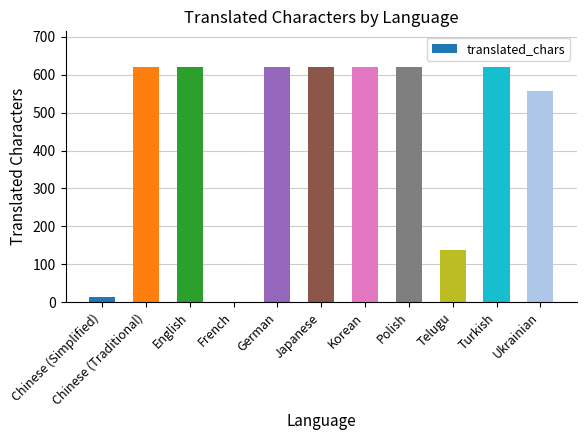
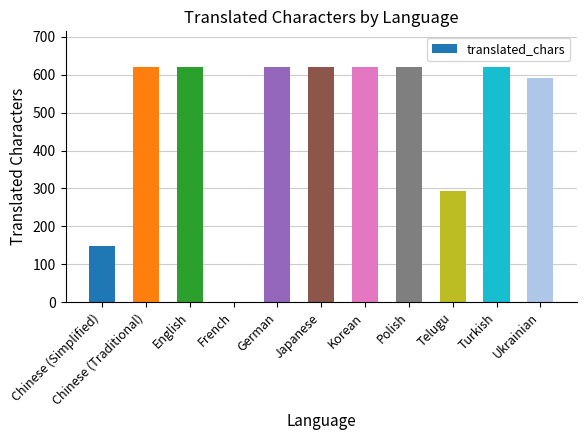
  {
-   "Chinese (Simplified)": 10,
+   "Chinese (Simplified)": 150,
    "Chinese (Traditional)": 620,
    "English": 620,
    "French": 0,
    "German": 620,
    "Japanese": 620,
    "Korean": 620,
    "Polish": 620,
-   "Telugu": 140,
+   "Telugu": 290,
    "Turkish": 620,
-   "Ukrainian": 560
+   "Ukrainian": 590
  }
